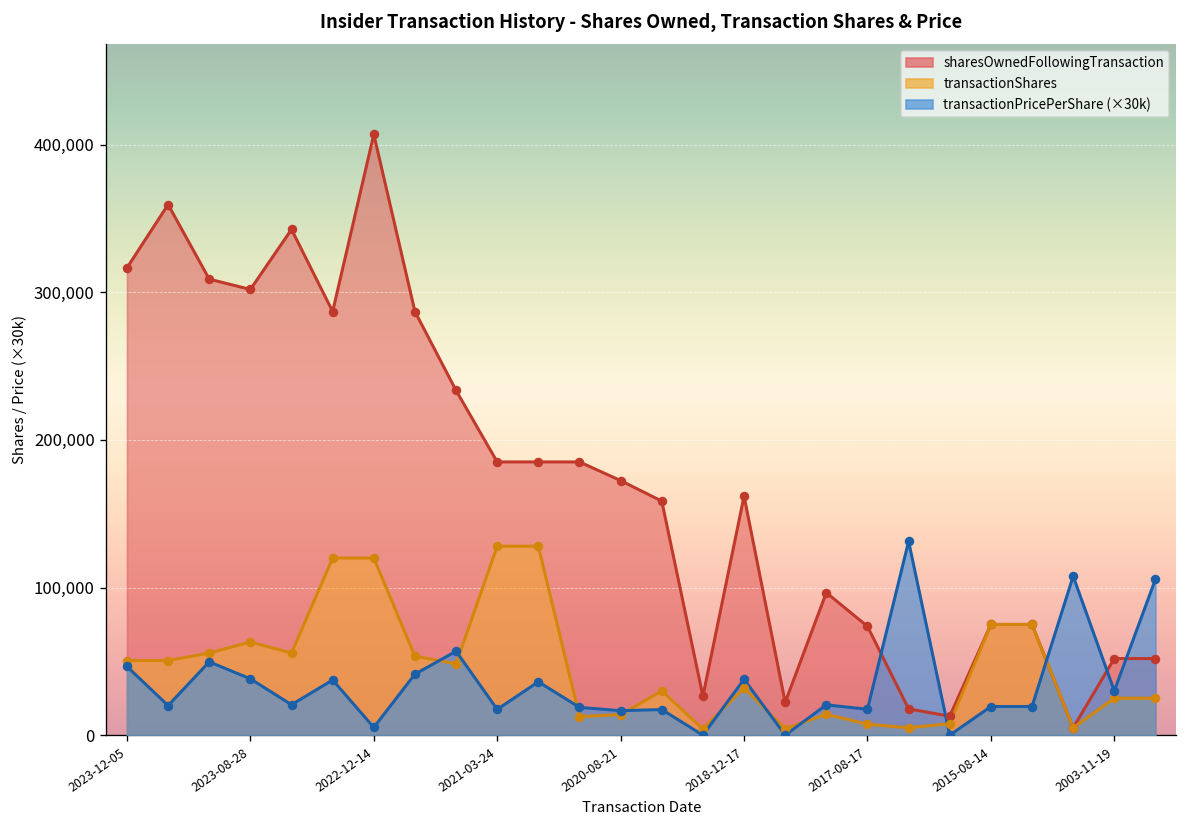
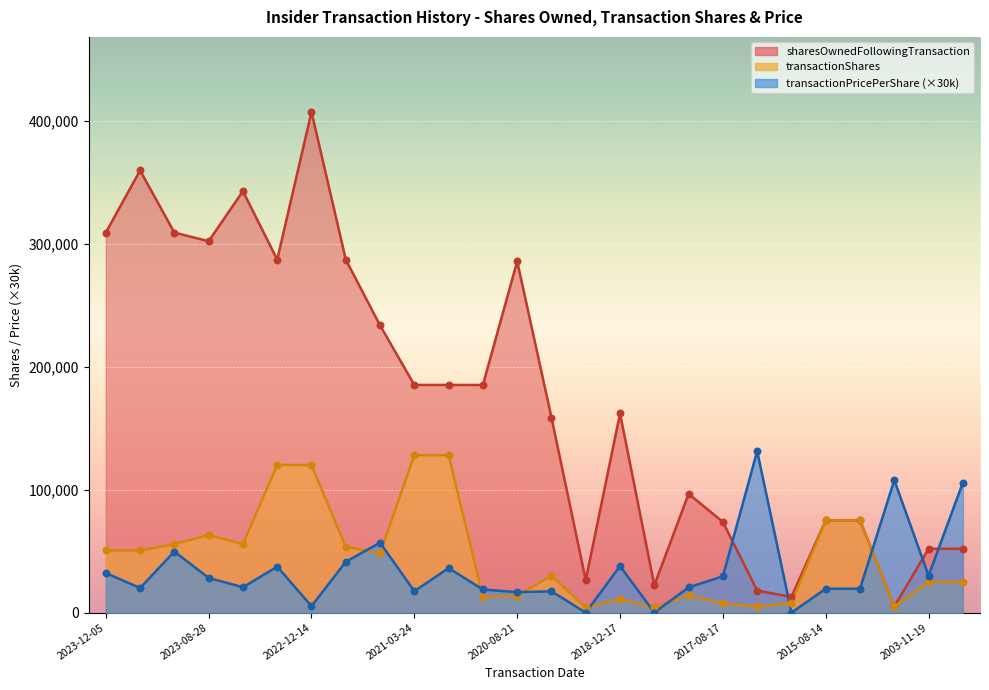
  {
    "sharesOwnedFollowingTransaction": {
-     "2023-12-05": "317,000",
+     "2023-12-05": "309,000",
      "2023-08-28": "302,000",
      "2022-12-14": "407,000",
-     "2020-08-21": "172,000",
+     "2020-08-21": "286,000",
      "2018-12-17": "162,000",
      "2017-08-17": "74,000"
    },
    "transactionShares": {
      "2023-12-05": "51,000",
      "2023-08-28": "63,000",
      "2022-12-14": "120,000",
      "2020-08-21": "14,000",
-     "2018-12-17": "32,000",
+     "2018-12-17": "11,000",
      "2017-08-17": "7,000"
    },
    "transactionPricePerShare (×30k)": {
-     "2023-12-05": "47,000",
-     "2023-08-28": "38,000",
+     "2023-12-05": "32,000",
+     "2023-08-28": "28,000",
      "2022-12-14": "5,000",
      "2020-08-21": "17,000",
      "2018-12-17": "38,000",
-     "2017-08-17": "18,000"
+     "2017-08-17": "29,000"
    }
  }
